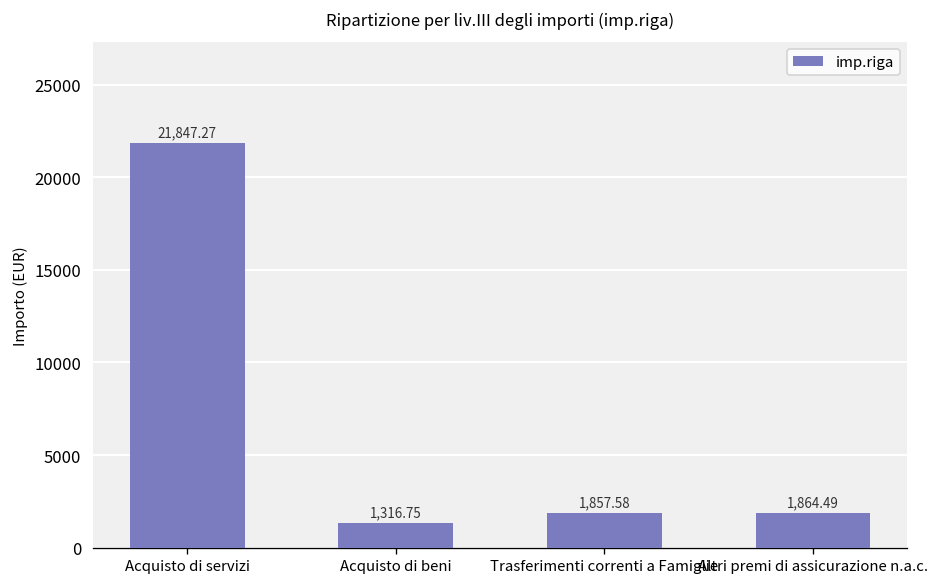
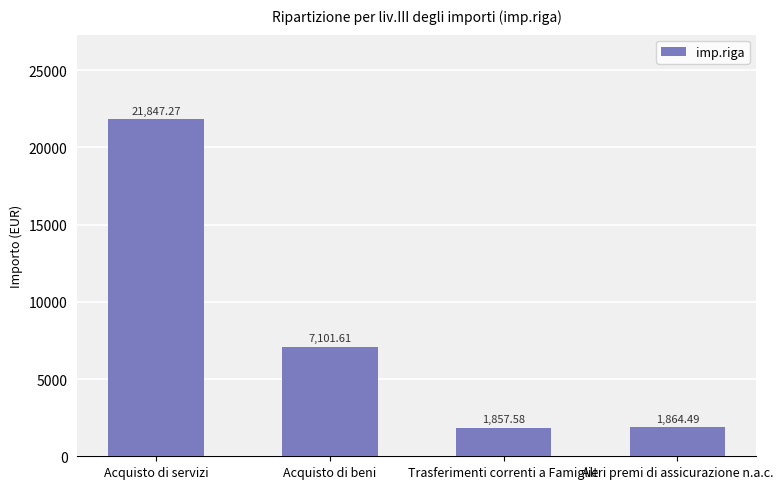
  {
    "Acquisto di servizi": "21,847.27",
-   "Acquisto di beni": "1,316.75",
+   "Acquisto di beni": "7,101.61",
    "Trasferimenti correnti a Famiglie": "1,857.58",
    "Altri premi di assicurazione n.a.c.": "1,864.49"
  }
